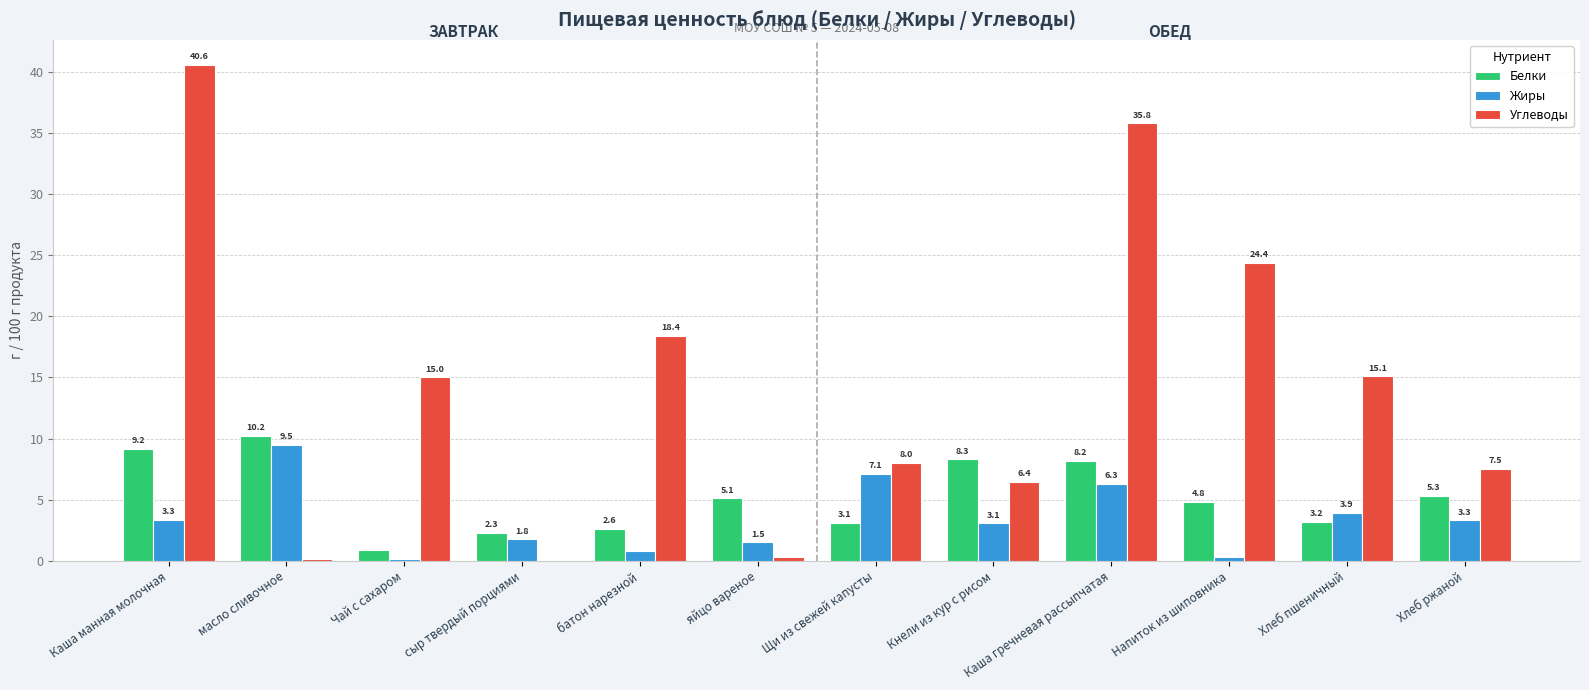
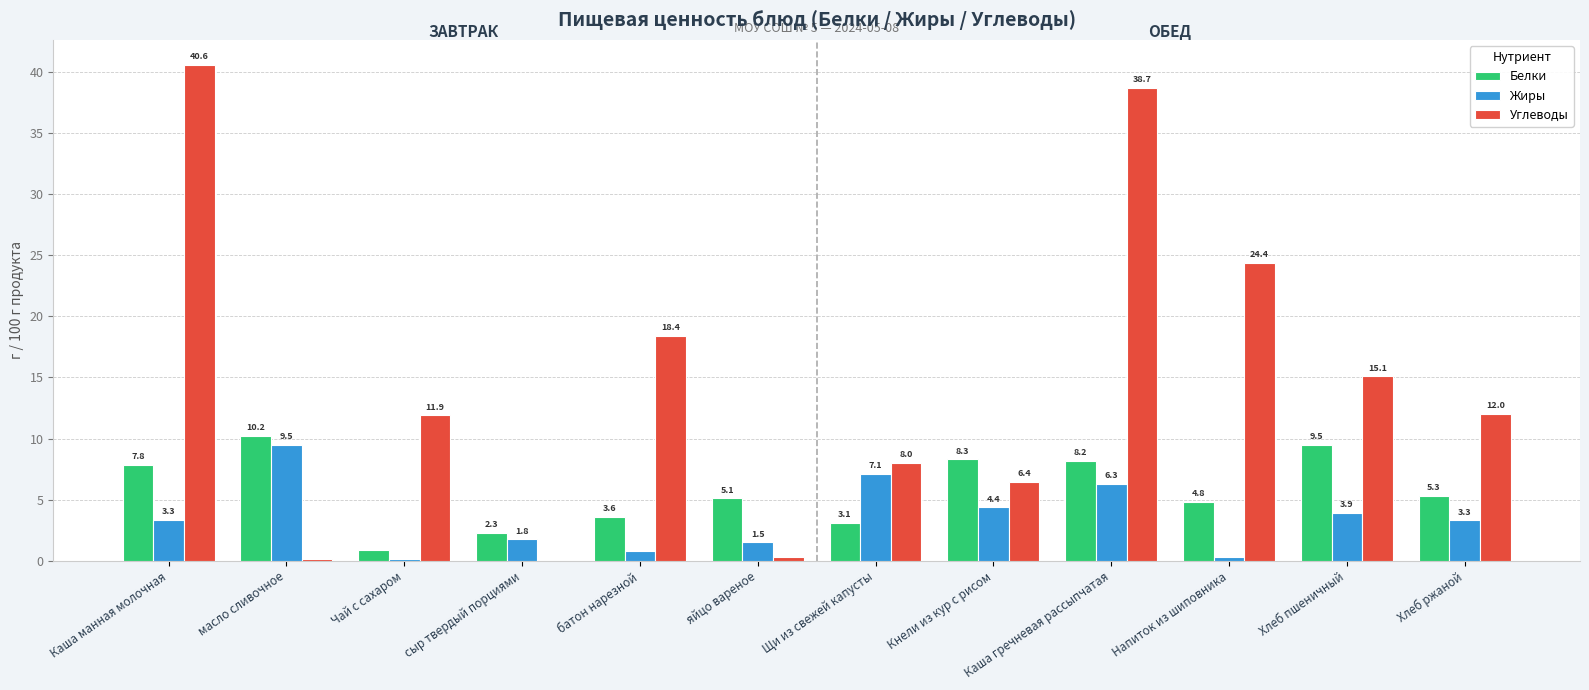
  {
    "Белки": {
-     "Каша манная молочная": 9.2,
+     "Каша манная молочная": 7.8,
      "масло сливочное": 10.2,
      "сыр твердый порциями": 2.3,
-     "батон нарезной": 2.6,
+     "батон нарезной": 3.6,
      "яйцо вареное": 5.1,
      "Щи из свежей капусты": 3.1,
      "Кнели из кур с рисом": 8.3,
      "Каша гречневая рассыпчатая": 8.2,
      "Напиток из шиповника": 4.8,
-     "Хлеб пшеничный": 3.2,
+     "Хлеб пшеничный": 9.5,
      "Хлеб ржаной": 5.3
    },
    "Жиры": {
      "Каша манная молочная": 3.3,
      "масло сливочное": 9.5,
      "сыр твердый порциями": 1.8,
      "яйцо вареное": 1.5,
      "Щи из свежей капусты": 7.1,
-     "Кнели из кур с рисом": 3.1,
+     "Кнели из кур с рисом": 4.4,
      "Каша гречневая рассыпчатая": 6.3,
      "Хлеб пшеничный": 3.9,
      "Хлеб ржаной": 3.3
    },
    "Углеводы": {
      "Каша манная молочная": 40.6,
-     "Чай с сахаром": 15.0,
+     "Чай с сахаром": 11.9,
      "батон нарезной": 18.4,
      "Щи из свежей капусты": 8.0,
      "Кнели из кур с рисом": 6.4,
-     "Каша гречневая рассыпчатая": 35.8,
+     "Каша гречневая рассыпчатая": 38.7,
      "Напиток из шиповника": 24.4,
      "Хлеб пшеничный": 15.1,
-     "Хлеб ржаной": 7.5
+     "Хлеб ржаной": 12.0
    }
  }
